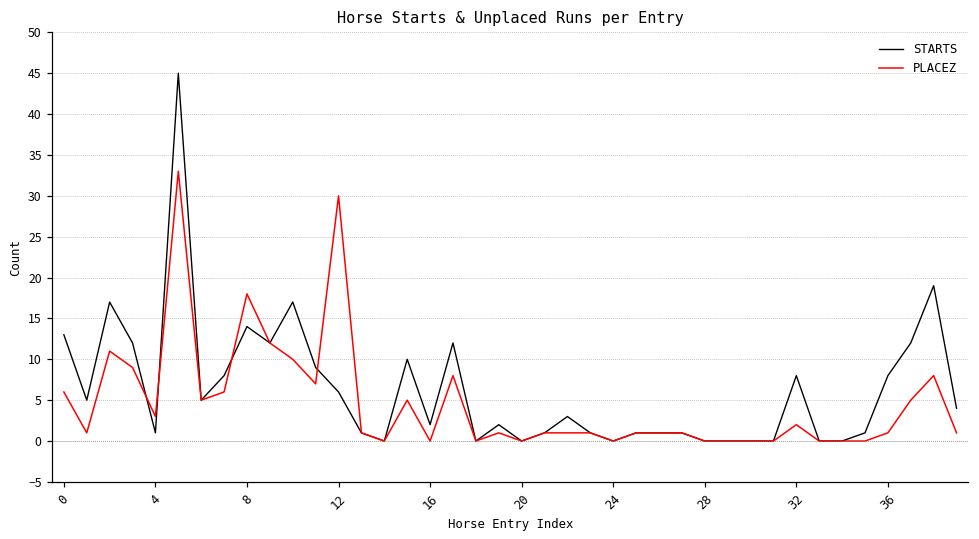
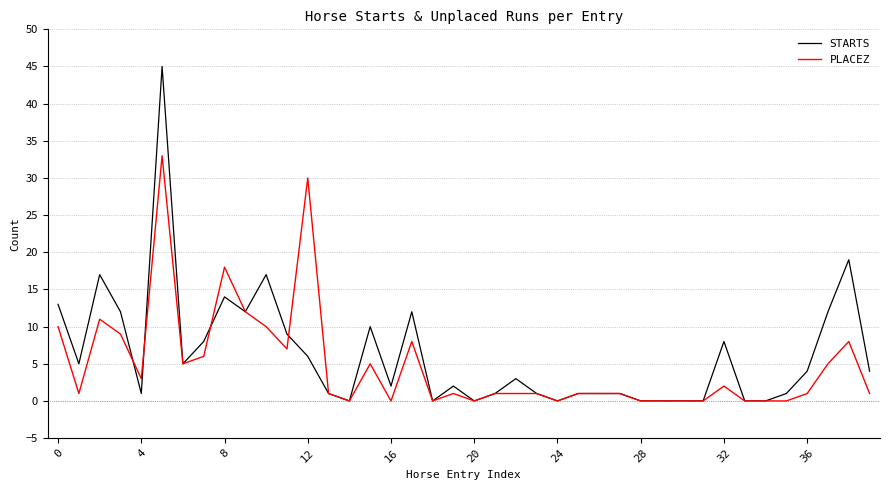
  {
    "STARTS": {
      "0": 13,
      "4": 1,
      "8": 14,
      "12": 6,
      "16": 2,
      "32": 8,
-     "36": 8
+     "36": 4
    },
    "PLACEZ": {
-     "0": 6,
+     "0": 10,
      "4": 3,
      "8": 18,
      "12": 30,
      "16": 0,
      "32": 2,
      "36": 1
    }
  }
